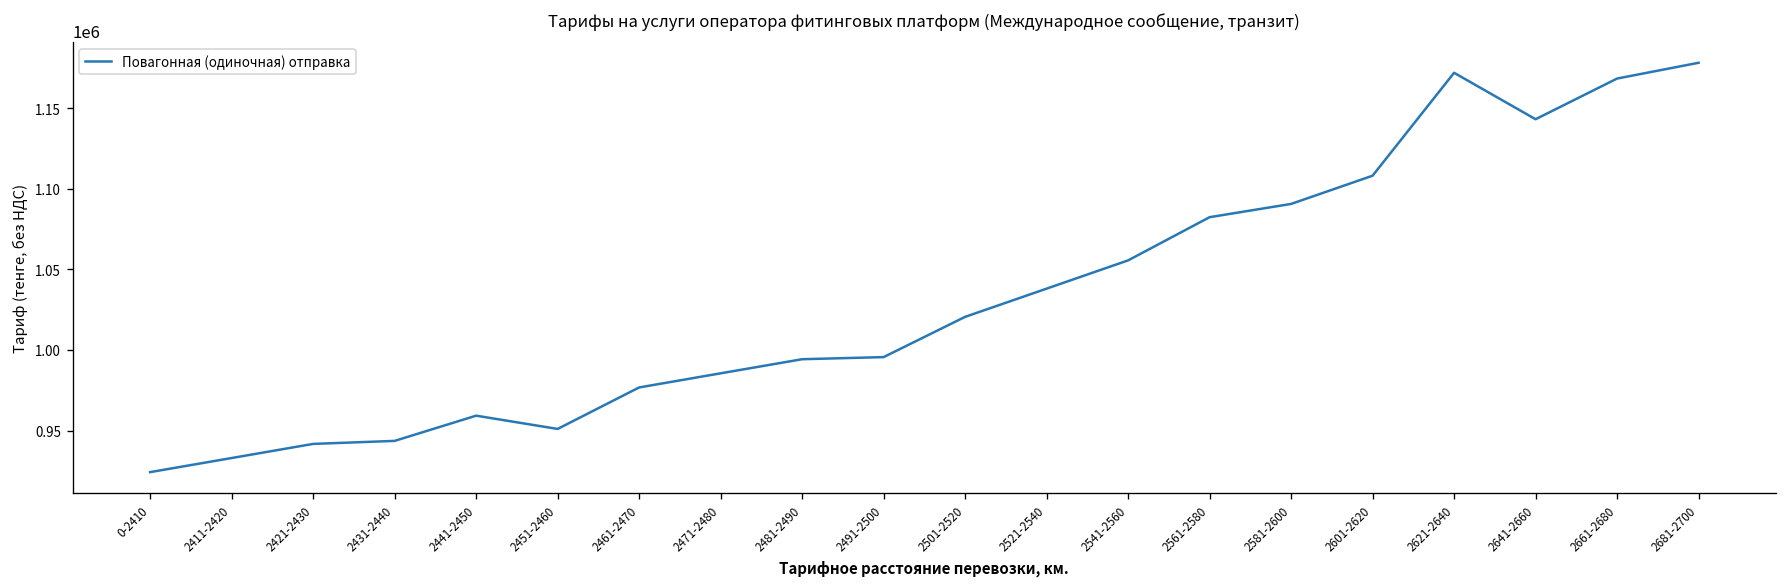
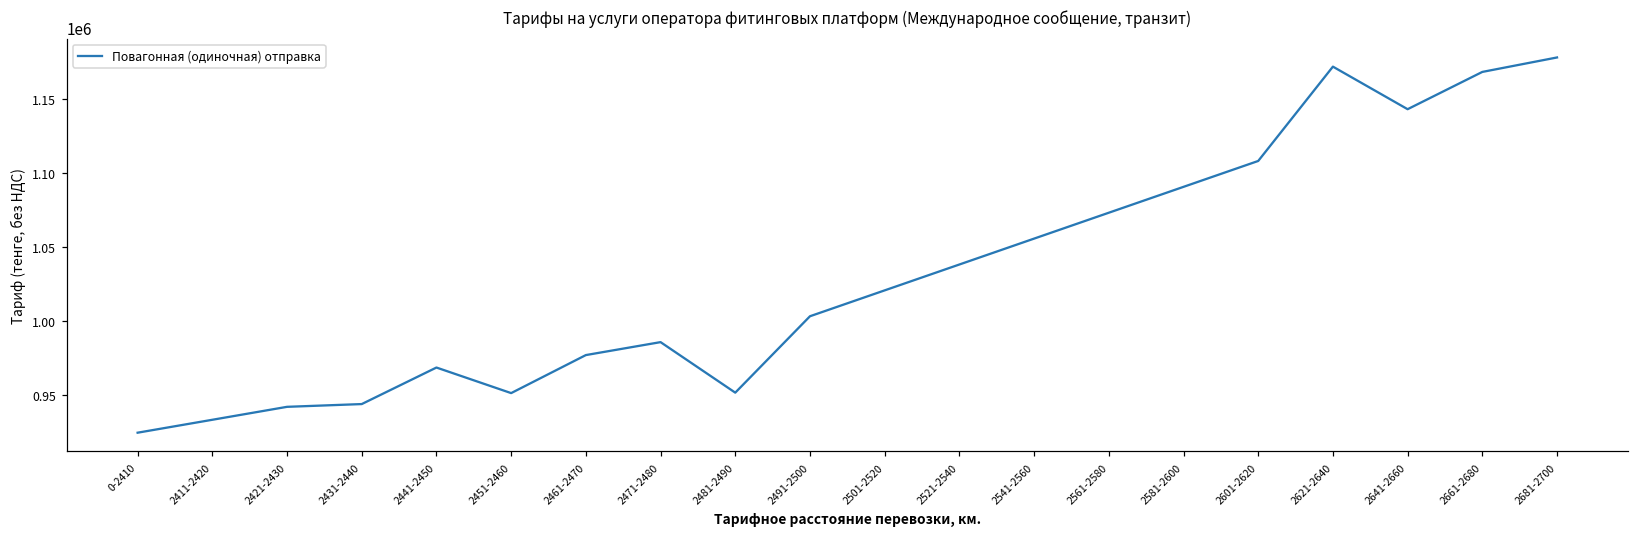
  {
    "0-2410": 924000,
    "2411-2420": 933000,
    "2421-2430": 942000,
    "2431-2440": 944000,
-   "2441-2450": 959000,
+   "2441-2450": 968000,
    "2451-2460": 951000,
    "2461-2470": 977000,
    "2471-2480": 986000,
-   "2481-2490": 994000,
-   "2491-2500": 996000,
+   "2481-2490": 951000,
+   "2491-2500": 1003000,
    "2501-2520": 1021000,
    "2521-2540": 1038000,
    "2541-2560": 1056000,
-   "2561-2580": 1082000,
+   "2561-2580": 1073000,
    "2581-2600": 1091000,
    "2601-2620": 1108000,
    "2621-2640": 1172000,
    "2641-2660": 1143000,
    "2661-2680": 1168000,
    "2681-2700": 1178000
  }
